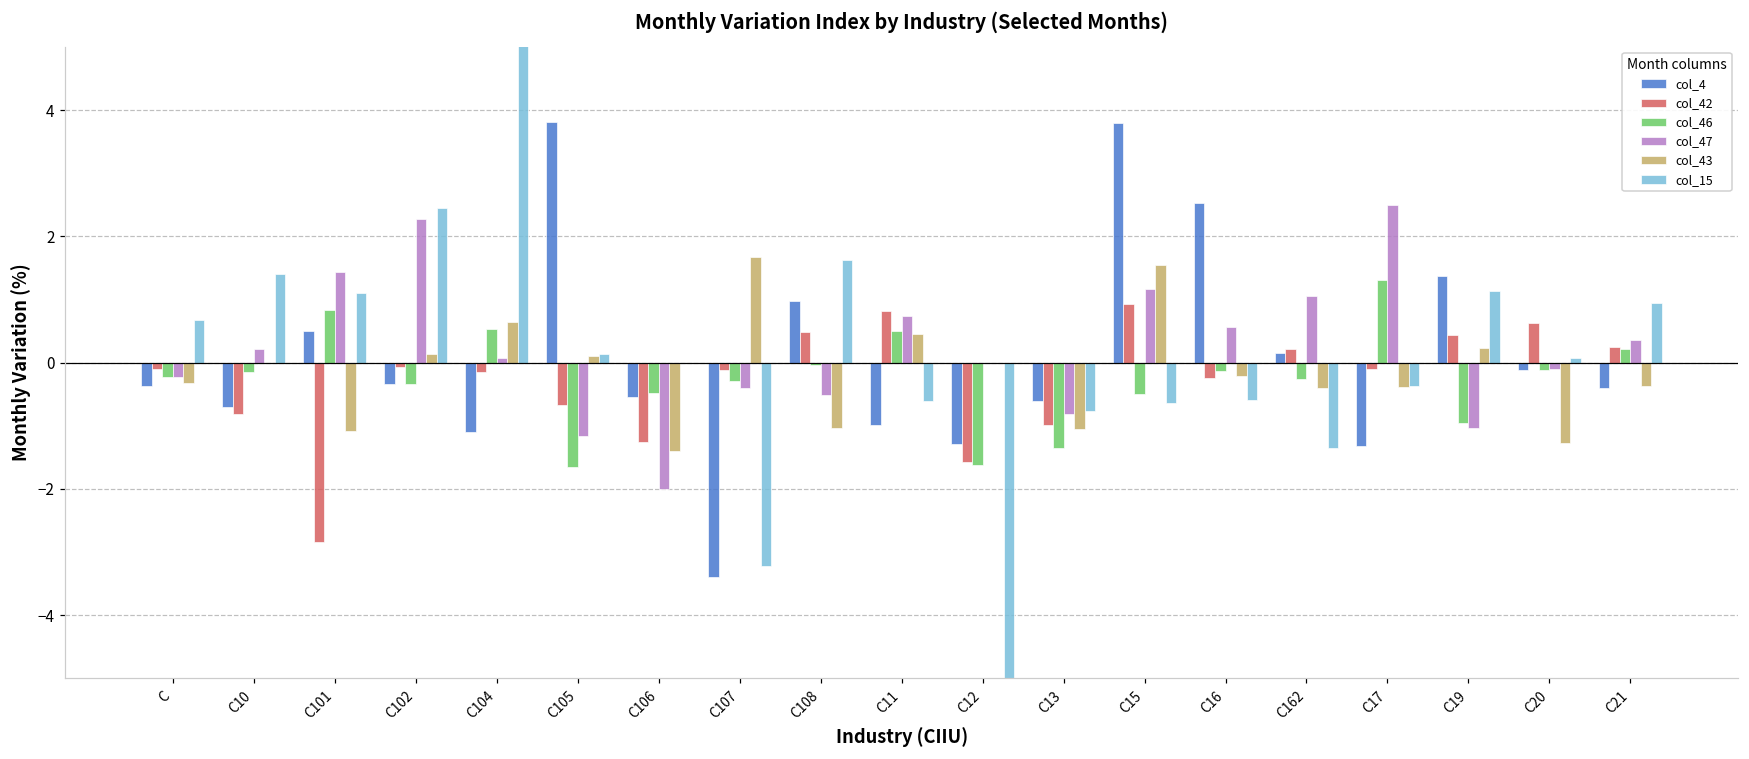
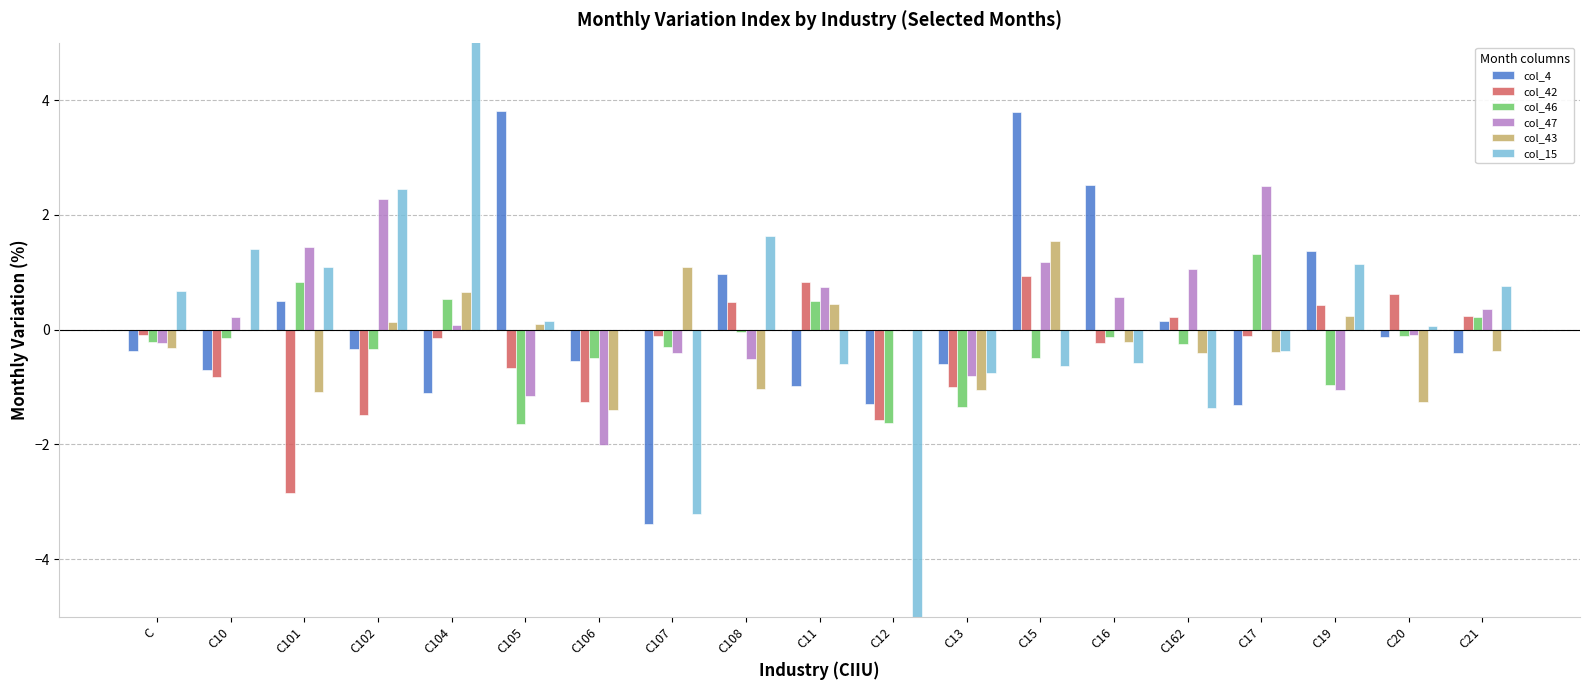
  {
    "col_4": {
      "C": -0.4,
      "C10": -0.7,
      "C101": 0.5,
      "C102": -0.3,
      "C104": -1.1,
      "C105": 3.8,
      "C106": -0.6,
      "C107": -3.4,
      "C108": 1.0,
      "C11": -1.0,
      "C12": -1.3,
      "C13": -0.6,
      "C15": 3.8,
      "C16": 2.5,
      "C162": 0.2,
      "C17": -1.3,
      "C19": 1.4,
      "C20": -0.1,
      "C21": -0.4
    },
    "col_42": {
      "C": -0.1,
      "C10": -0.8,
      "C101": -2.8,
-     "C102": -0.1,
+     "C102": -1.5,
      "C104": -0.1,
      "C105": -0.7,
      "C106": -1.3,
      "C107": -0.1,
      "C108": 0.5,
      "C11": 0.8,
      "C12": -1.6,
      "C13": -1.0,
      "C15": 0.9,
      "C16": -0.2,
      "C162": 0.2,
      "C17": -0.1,
      "C19": 0.4,
      "C20": 0.6,
      "C21": 0.2
    },
    "col_46": {
      "C": -0.2,
      "C10": -0.1,
      "C101": 0.8,
      "C102": -0.3,
      "C104": 0.5,
      "C105": -1.7,
      "C106": -0.5,
      "C107": -0.3,
      "C11": 0.5,
      "C12": -1.6,
      "C13": -1.4,
      "C15": -0.5,
      "C16": -0.1,
      "C162": -0.3,
      "C17": 1.3,
      "C19": -1.0,
      "C20": -0.1,
      "C21": 0.2
    },
    "col_47": {
      "C": -0.2,
      "C10": 0.2,
      "C101": 1.4,
      "C102": 2.3,
      "C104": 0.1,
      "C105": -1.2,
      "C106": -2.0,
      "C107": -0.4,
      "C108": -0.5,
      "C11": 0.7,
      "C12": 0.0,
      "C13": -0.8,
      "C15": 1.2,
      "C16": 0.6,
      "C162": 1.0,
      "C17": 2.5,
      "C19": -1.0,
      "C20": -0.1,
      "C21": 0.4
    },
    "col_43": {
      "C": -0.3,
      "C101": -1.1,
      "C102": 0.1,
      "C104": 0.6,
      "C105": 0.1,
      "C106": -1.4,
-     "C107": 1.7,
+     "C107": 1.1,
      "C108": -1.0,
      "C11": 0.4,
      "C12": 0.0,
      "C13": -1.1,
      "C15": 1.5,
      "C16": -0.2,
      "C162": -0.4,
      "C17": -0.4,
      "C19": 0.2,
      "C20": -1.3,
      "C21": -0.4
    },
    "col_15": {
      "C": 0.7,
      "C10": 1.4,
      "C101": 1.1,
      "C102": 2.4,
      "C105": 0.1,
      "C107": -3.2,
      "C108": 1.6,
      "C11": -0.6,
      "C13": -0.8,
      "C15": -0.6,
      "C16": -0.6,
      "C162": -1.4,
      "C17": -0.4,
      "C19": 1.1,
      "C20": 0.1,
-     "C21": 0.9
+     "C21": 0.8
    }
  }
